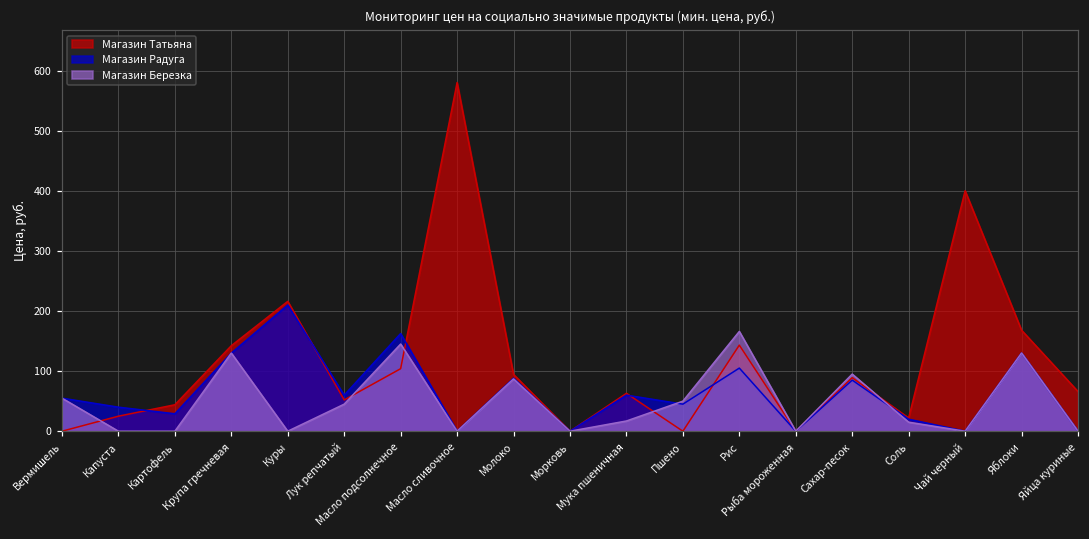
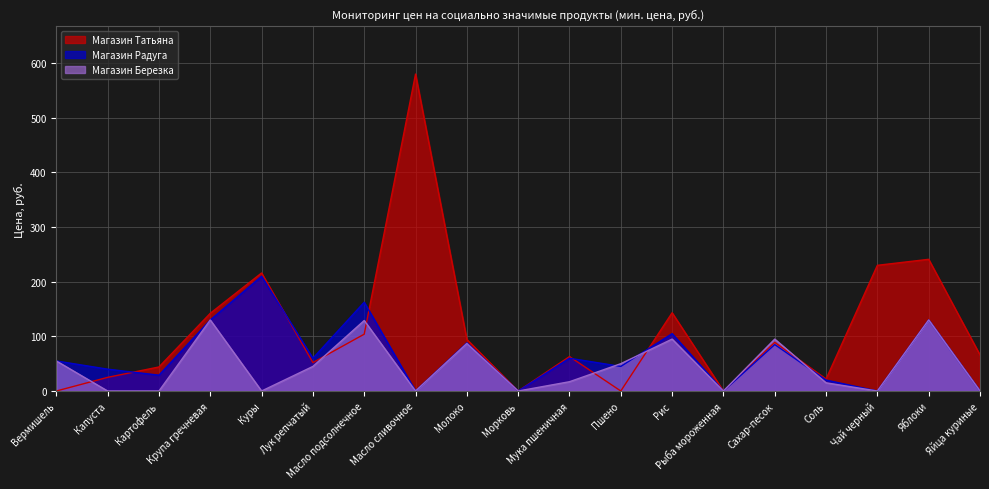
  {
    "Магазин Татьяна": {
      "Вермишель": 0,
      "Капуста": 30,
      "Картофель": 40,
      "Крупа гречневая": 140,
      "Куры": 220,
      "Лук репчатый": 50,
      "Масло подсолнечное": 100,
      "Масло сливочное": 580,
      "Молоко": 90,
      "Пшено": 0,
      "Рис": 140,
-     "Чай черный": 400,
-     "Яблоки": 170,
+     "Чай черный": 230,
+     "Яблоки": 240,
      "Яйца куриные": 70
    },
    "Магазин Радуга": {
      "Капуста": 40,
      "Картофель": 30,
      "Куры": 210,
      "Лук репчатый": 60,
      "Масло подсолнечное": 160,
      "Пшено": 50,
      "Рис": 110
    },
    "Магазин Березка": {
      "Капуста": 0,
      "Картофель": 0,
      "Куры": 0,
      "Лук репчатый": 50,
-     "Масло подсолнечное": 150,
+     "Масло подсолнечное": 130,
      "Мука пшеничная": 20,
      "Пшено": 50,
-     "Рис": 170,
+     "Рис": 100,
      "Сахар-песок": 100,
      "Соль": 20
    }
  }
